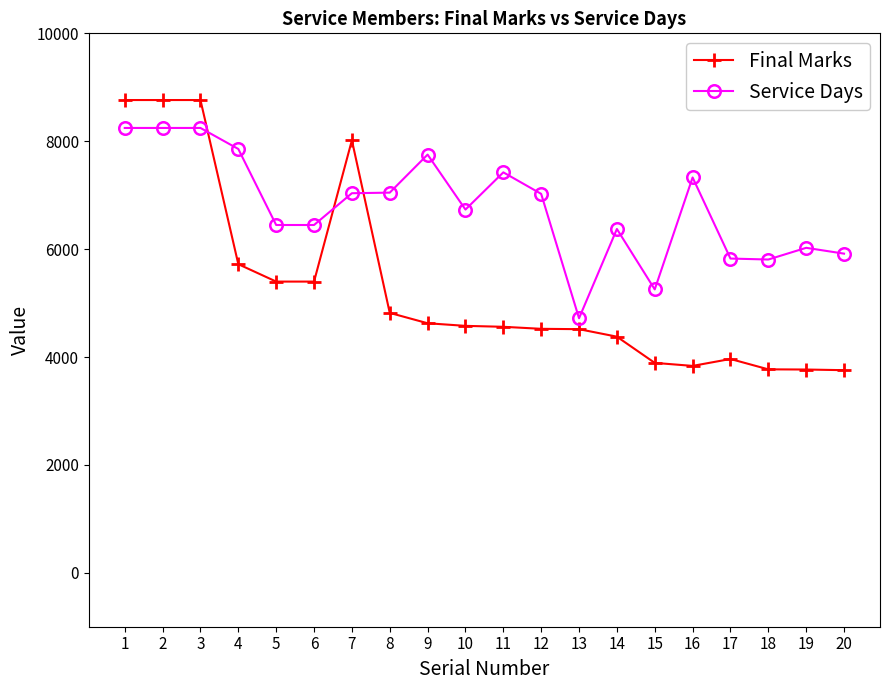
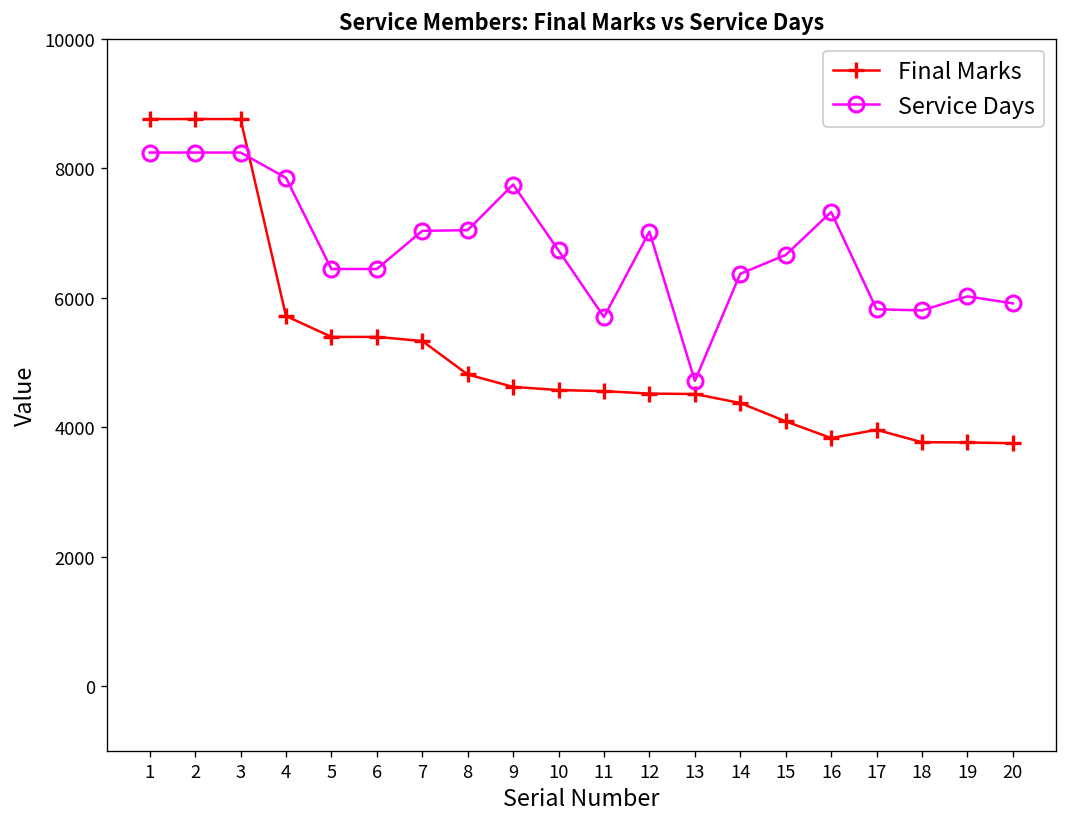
  {
    "Final Marks": {
      "1": 8800,
      "2": 8800,
      "3": 8800,
      "4": 5700,
      "5": 5400,
      "6": 5400,
-     "7": 8000,
+     "7": 5300,
      "8": 4800,
      "9": 4600,
      "10": 4600,
      "11": 4600,
      "12": 4500,
      "13": 4500,
      "14": 4400,
-     "15": 3900,
+     "15": 4100,
      "16": 3800,
      "17": 4000,
      "18": 3800,
      "19": 3800,
      "20": 3800
    },
    "Service Days": {
      "1": 8200,
      "2": 8200,
      "3": 8200,
      "4": 7900,
      "5": 6400,
      "6": 6400,
      "7": 7000,
      "8": 7000,
      "9": 7800,
      "10": 6700,
-     "11": 7400,
+     "11": 5700,
      "12": 7000,
      "13": 4700,
      "14": 6400,
-     "15": 5300,
+     "15": 6700,
      "16": 7300,
      "17": 5800,
      "18": 5800,
      "19": 6000,
      "20": 5900
    }
  }
